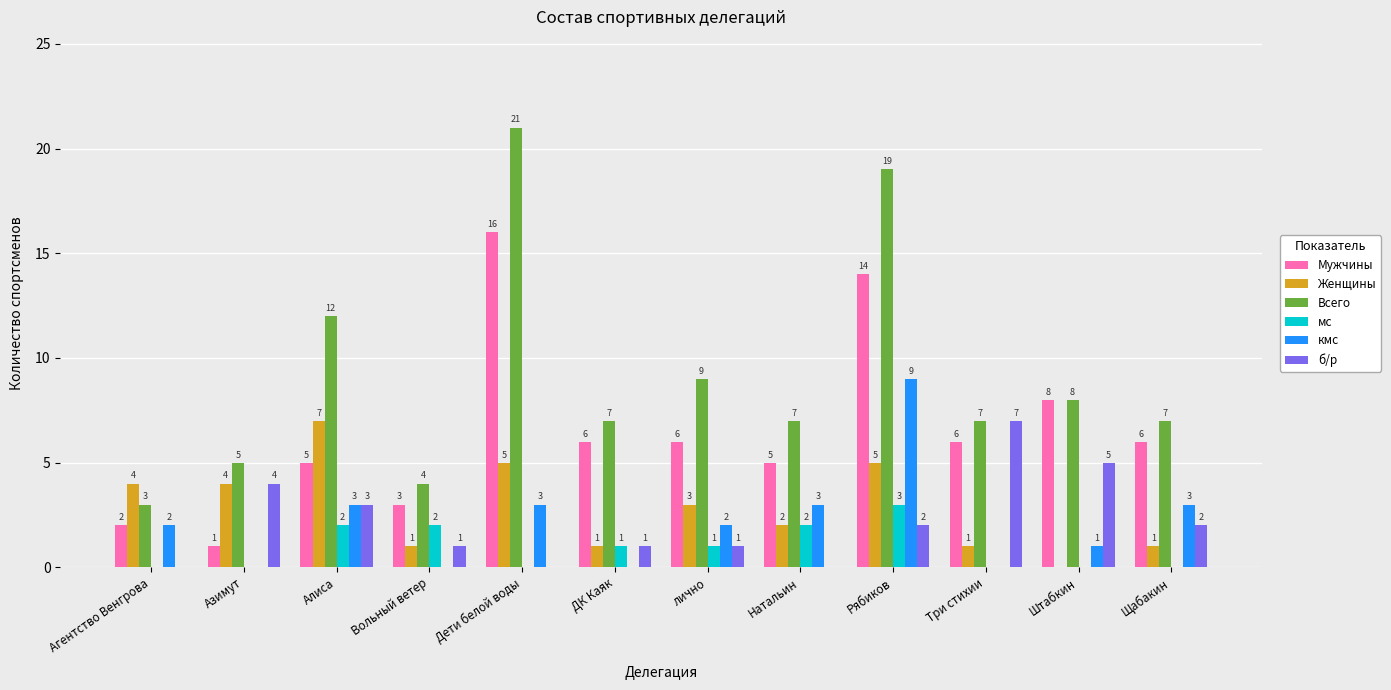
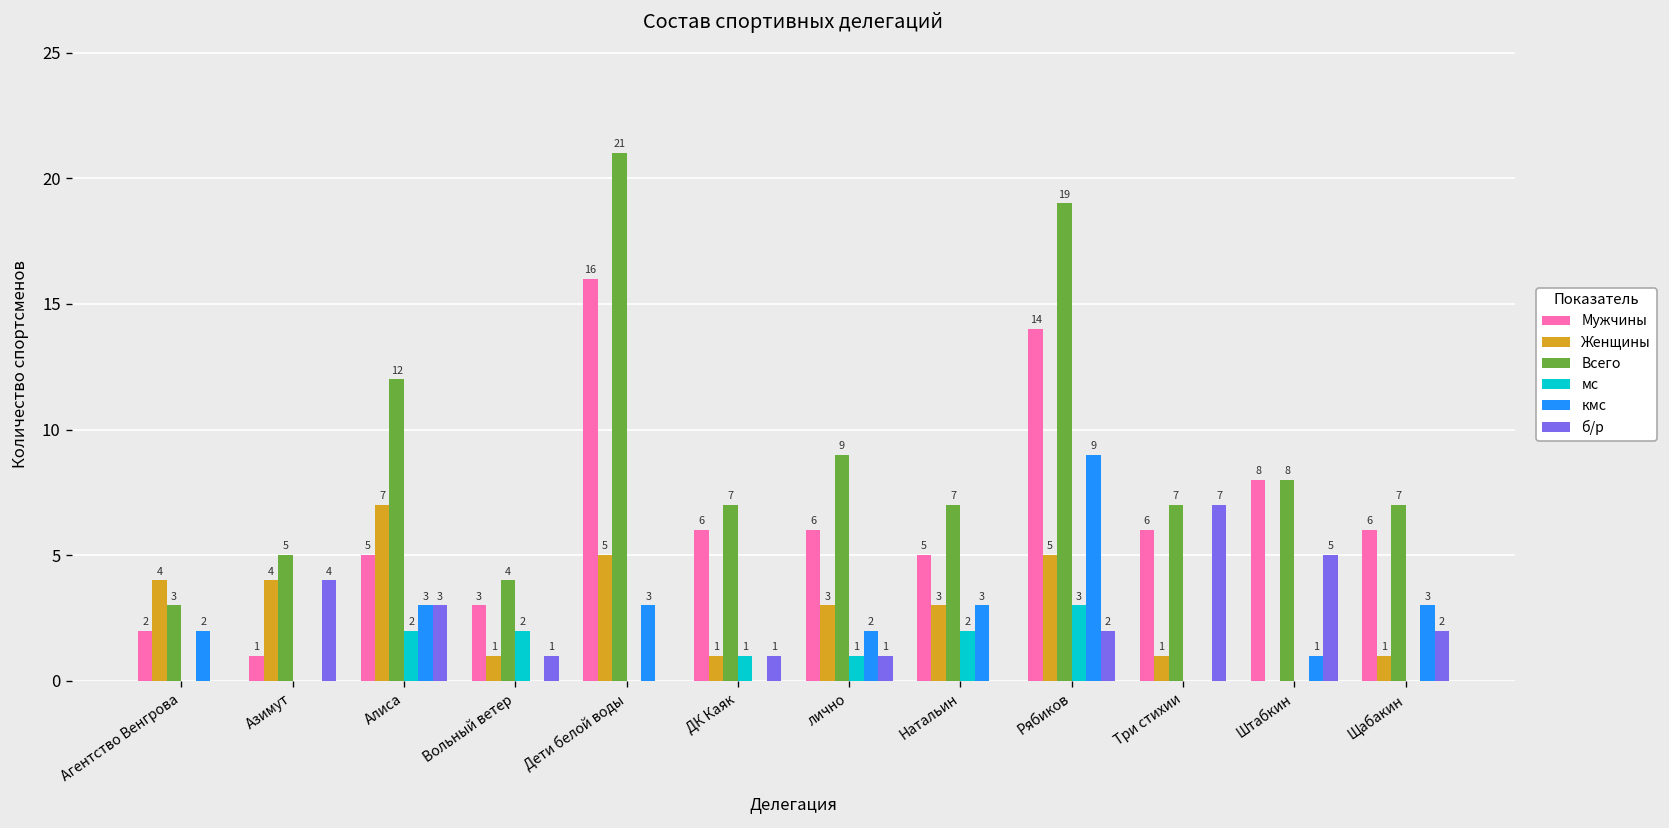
  {
    "Мужчины": {
      "Агентство Венгрова": 2,
      "Азимут": 1,
      "Алиса": 5,
      "Вольный ветер": 3,
      "Дети белой воды": 16,
      "ДК Каяк": 6,
      "лично": 6,
      "Натальин": 5,
      "Рябиков": 14,
      "Три стихии": 6,
      "Штабкин": 8,
      "Щабакин": 6
    },
    "Женщины": {
      "Агентство Венгрова": 4,
      "Азимут": 4,
      "Алиса": 7,
      "Вольный ветер": 1,
      "Дети белой воды": 5,
      "ДК Каяк": 1,
      "лично": 3,
-     "Натальин": 2,
+     "Натальин": 3,
      "Рябиков": 5,
      "Три стихии": 1,
      "Щабакин": 1
    },
    "Всего": {
      "Агентство Венгрова": 3,
      "Азимут": 5,
      "Алиса": 12,
      "Вольный ветер": 4,
      "Дети белой воды": 21,
      "ДК Каяк": 7,
      "лично": 9,
      "Натальин": 7,
      "Рябиков": 19,
      "Три стихии": 7,
      "Штабкин": 8,
      "Щабакин": 7
    },
    "мс": {
      "Алиса": 2,
      "Вольный ветер": 2,
      "ДК Каяк": 1,
      "лично": 1,
      "Натальин": 2,
      "Рябиков": 3
    },
    "кмс": {
      "Агентство Венгрова": 2,
      "Алиса": 3,
      "Дети белой воды": 3,
      "лично": 2,
      "Натальин": 3,
      "Рябиков": 9,
      "Штабкин": 1,
      "Щабакин": 3
    },
    "б/р": {
      "Азимут": 4,
      "Алиса": 3,
      "Вольный ветер": 1,
      "ДК Каяк": 1,
      "лично": 1,
      "Рябиков": 2,
      "Три стихии": 7,
      "Штабкин": 5,
      "Щабакин": 2
    }
  }
